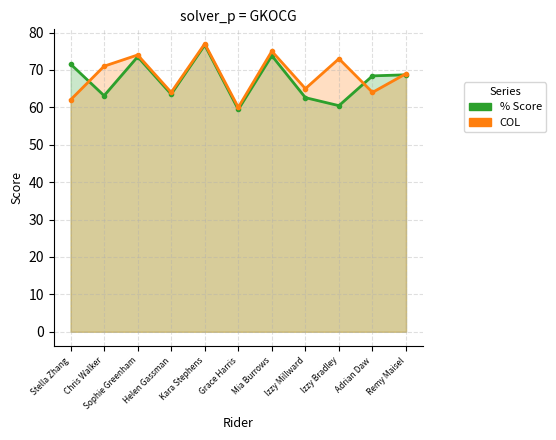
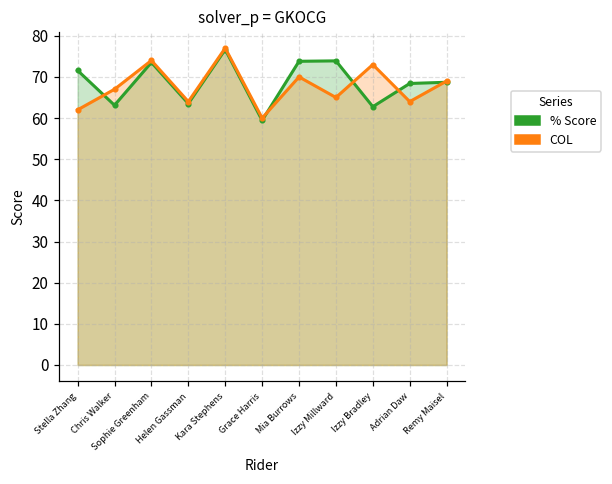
  {
    "% Score": {
      "Stella Zhang": 72,
      "Chris Walker": 63,
      "Mia Burrows": 74,
-     "Izzy Millward": 63,
-     "Izzy Bradley": 60,
+     "Izzy Millward": 74,
+     "Izzy Bradley": 63,
      "Adrian Daw": 68
    },
    "COL": {
      "Stella Zhang": 62,
-     "Chris Walker": 71,
-     "Mia Burrows": 75,
+     "Chris Walker": 67,
+     "Mia Burrows": 70,
      "Izzy Millward": 65,
      "Izzy Bradley": 73,
      "Adrian Daw": 64
    }
  }
